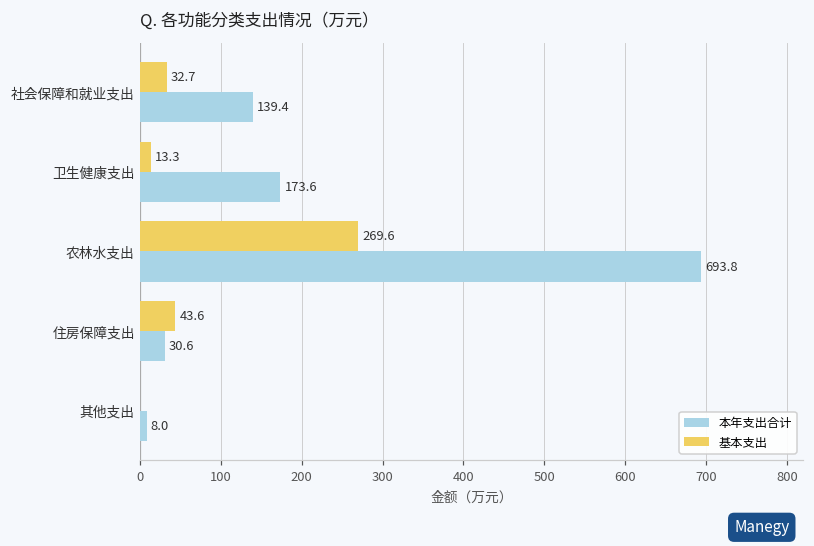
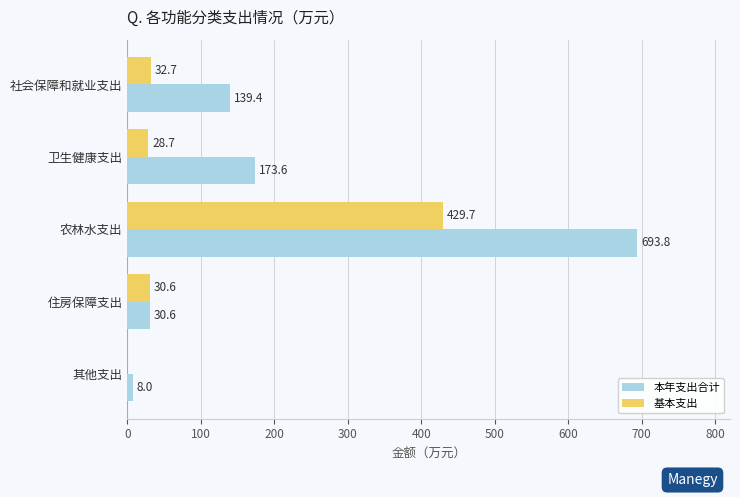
  {
    "本年支出合计": {
      "社会保障和就业支出": 139.4,
      "卫生健康支出": 173.6,
      "农林水支出": 693.8,
      "住房保障支出": 30.6,
      "其他支出": 8.0
    },
    "基本支出": {
      "社会保障和就业支出": 32.7,
-     "卫生健康支出": 13.3,
-     "农林水支出": 269.6,
-     "住房保障支出": 43.6
+     "卫生健康支出": 28.7,
+     "农林水支出": 429.7,
+     "住房保障支出": 30.6
    }
  }
